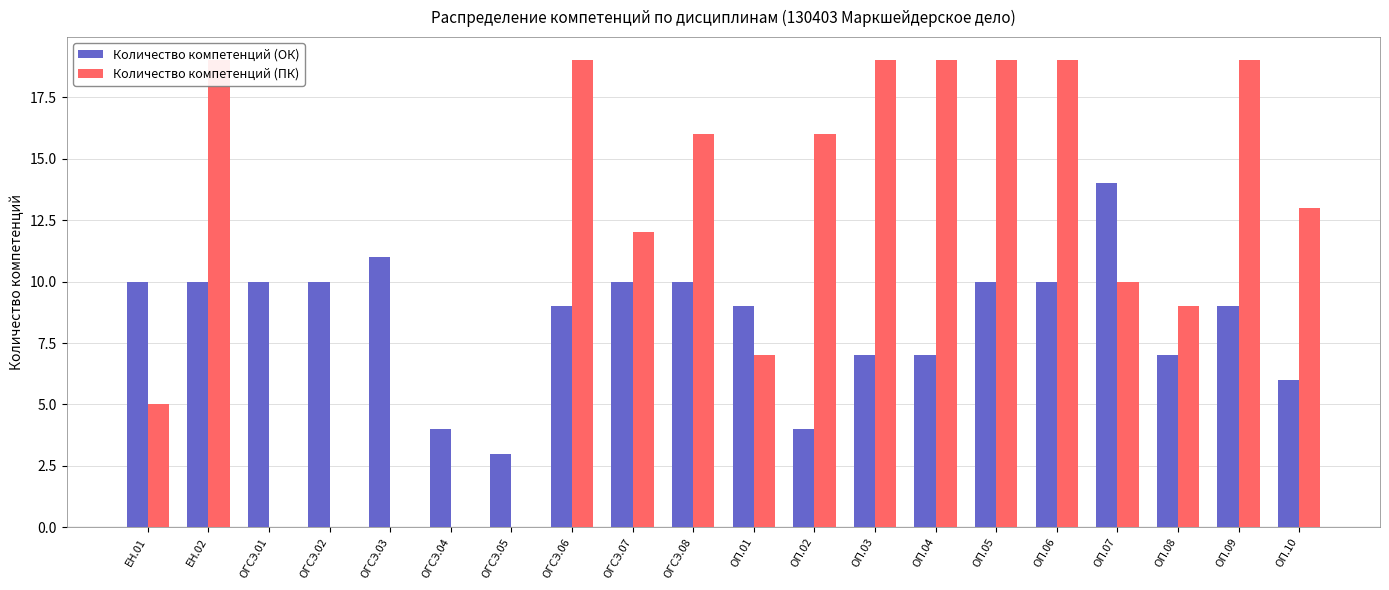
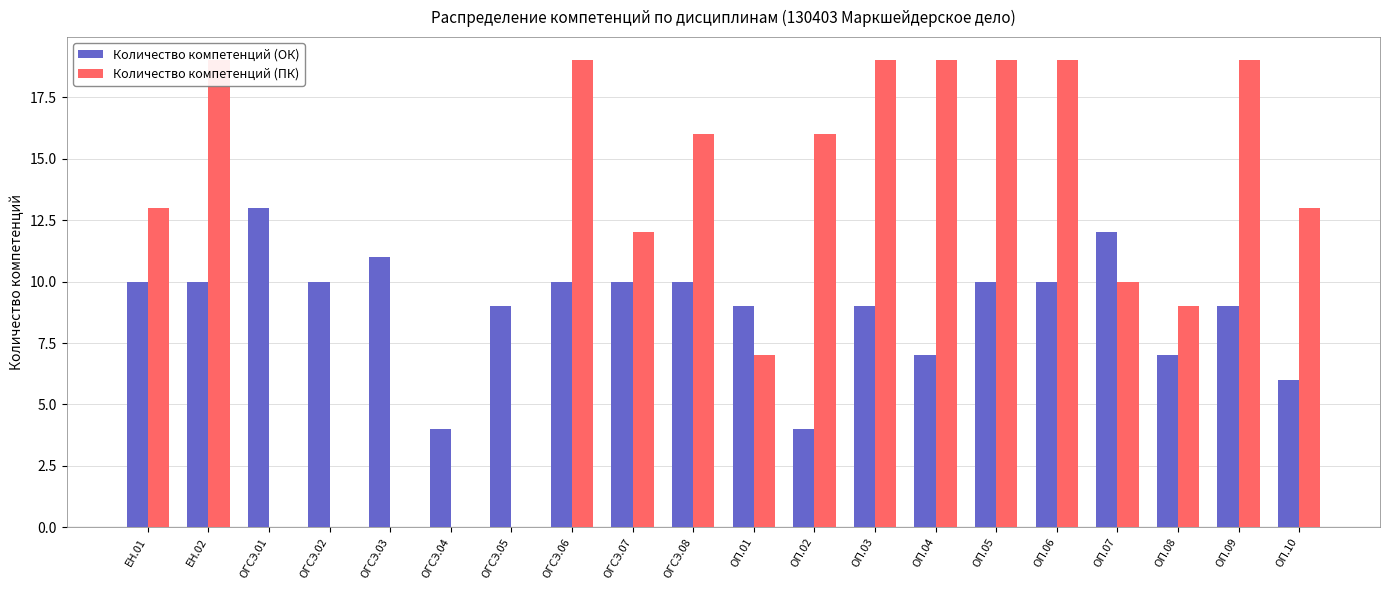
  {
    "Количество компетенций (ОК)": {
      "ЕН.01": 10,
      "ЕН.02": 10,
-     "ОГСЭ.01": 10,
+     "ОГСЭ.01": 13,
      "ОГСЭ.02": 10,
      "ОГСЭ.03": 11,
      "ОГСЭ.04": 4,
-     "ОГСЭ.05": 3,
-     "ОГСЭ.06": 9,
+     "ОГСЭ.05": 9,
+     "ОГСЭ.06": 10,
      "ОГСЭ.07": 10,
      "ОГСЭ.08": 10,
      "ОП.01": 9,
      "ОП.02": 4,
-     "ОП.03": 7,
+     "ОП.03": 9,
      "ОП.04": 7,
      "ОП.05": 10,
      "ОП.06": 10,
-     "ОП.07": 14,
+     "ОП.07": 12,
      "ОП.08": 7,
      "ОП.09": 9,
      "ОП.10": 6
    },
    "Количество компетенций (ПК)": {
-     "ЕН.01": 5,
+     "ЕН.01": 13,
      "ОГСЭ.01": 0,
      "ОГСЭ.02": 0,
      "ОГСЭ.03": 0,
      "ОГСЭ.04": 0,
      "ОГСЭ.05": 0,
      "ОГСЭ.06": 19,
      "ОГСЭ.07": 12,
      "ОГСЭ.08": 16,
      "ОП.01": 7,
      "ОП.02": 16,
      "ОП.03": 19,
      "ОП.04": 19,
      "ОП.05": 19,
      "ОП.06": 19,
      "ОП.07": 10,
      "ОП.08": 9,
      "ОП.09": 19,
      "ОП.10": 13
    }
  }
